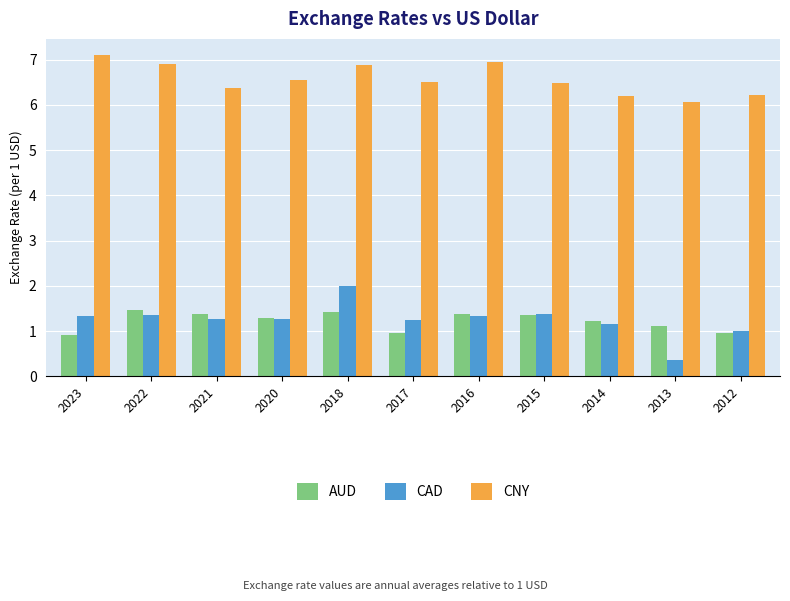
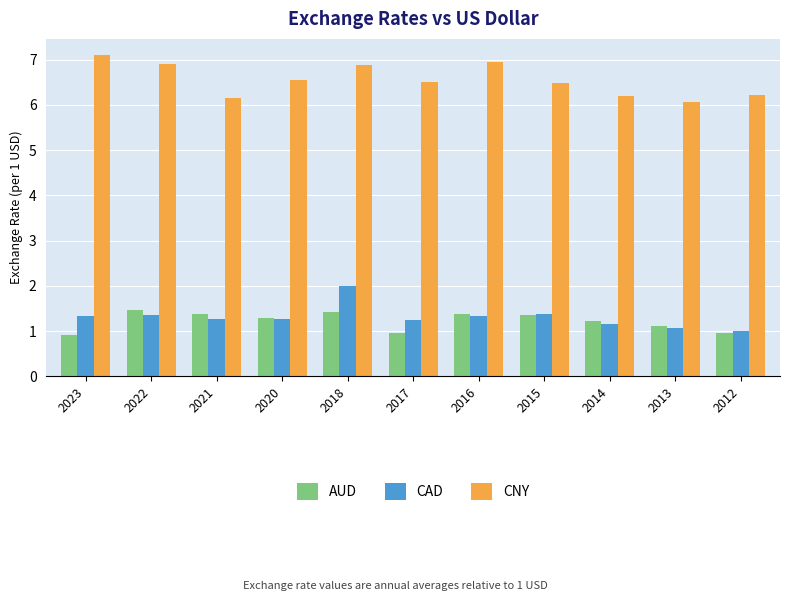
  {
    "AUD": {
      "2023": 0.9,
      "2022": 1.5,
      "2021": 1.4,
      "2020": 1.3,
      "2018": 1.4,
      "2017": 1.0,
      "2016": 1.4,
      "2015": 1.4,
      "2014": 1.2,
      "2013": 1.1,
      "2012": 1.0
    },
    "CAD": {
      "2023": 1.3,
      "2022": 1.4,
      "2021": 1.3,
      "2020": 1.3,
      "2018": 2.0,
      "2017": 1.3,
      "2016": 1.3,
      "2015": 1.4,
      "2014": 1.2,
-     "2013": 0.4,
+     "2013": 1.1,
      "2012": 1.0
    },
    "CNY": {
      "2023": 7.1,
      "2022": 6.9,
-     "2021": 6.4,
+     "2021": 6.1,
      "2020": 6.5,
      "2018": 6.9,
      "2017": 6.5,
      "2016": 6.9,
      "2015": 6.5,
      "2014": 6.2,
      "2013": 6.1,
      "2012": 6.2
    }
  }
